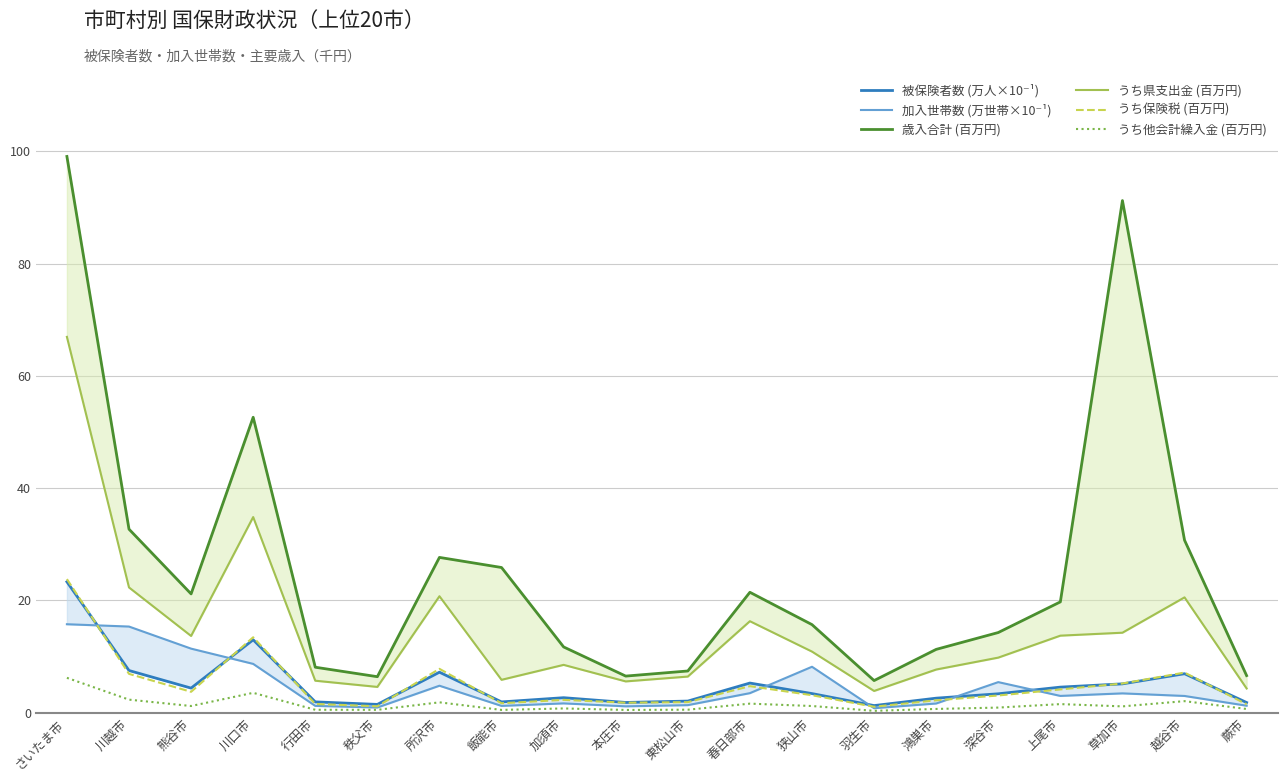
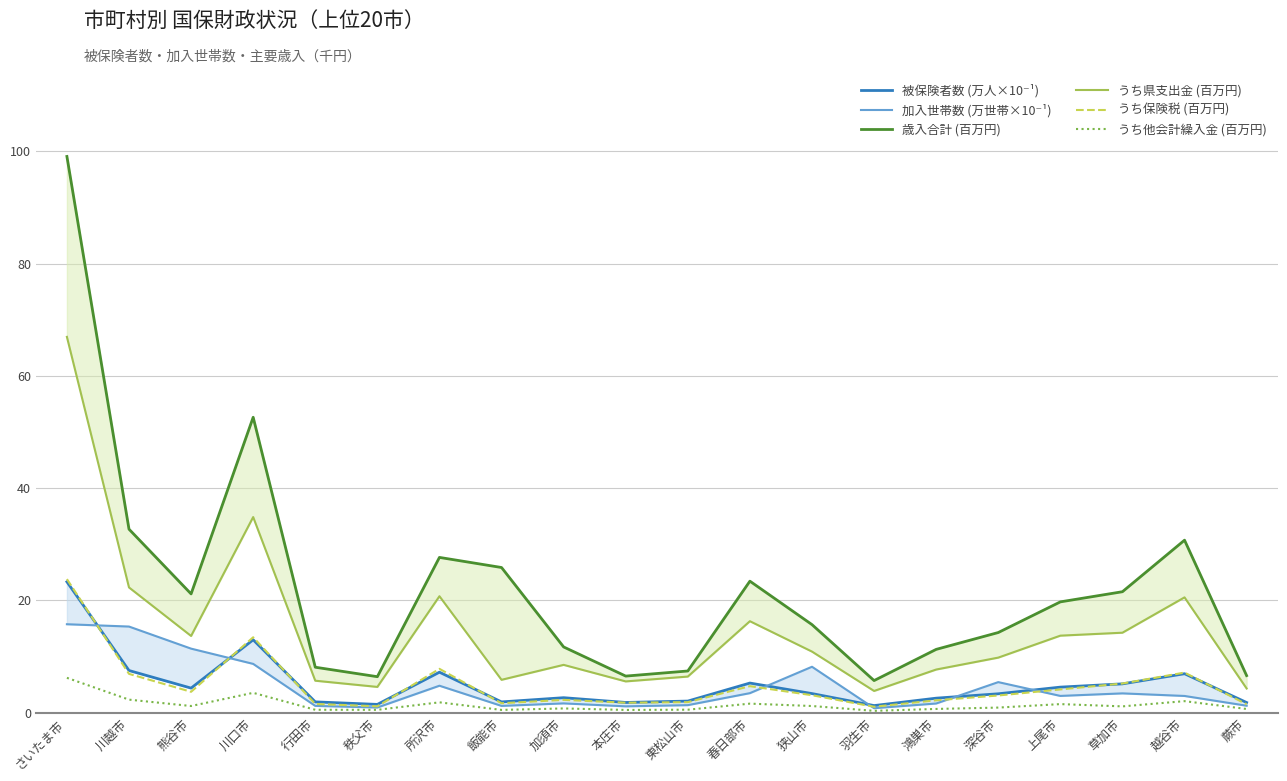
  {
    "被保険者数 (万人×10⁻¹)": {
      "川越市": 8,
      "熊谷市": 4
    },
    "加入世帯数 (万世帯×10⁻¹)": {
      "さいたま市": 16,
      "川口市": 9,
      "所沢市": 5,
      "飯能市": 1,
      "加須市": 2,
      "本庄市": 1,
      "東松山市": 1,
      "春日部市": 3,
      "鴻巣市": 2,
      "上尾市": 3,
      "草加市": 3,
      "越谷市": 3
    },
    "歳入合計 (百万円)": {
      "さいたま市": 99,
      "川越市": 33,
      "熊谷市": 21,
      "川口市": 53,
      "行田市": 8,
      "秩父市": 6,
      "所沢市": 28,
      "飯能市": 26,
      "加須市": 12,
      "本庄市": 7,
      "東松山市": 7,
-     "春日部市": 21,
+     "春日部市": 23,
      "狭山市": 16,
      "羽生市": 6,
      "鴻巣市": 11,
      "深谷市": 14,
      "上尾市": 20,
-     "草加市": 91,
+     "草加市": 22,
      "越谷市": 31,
      "蕨市": 7
    }
  }
